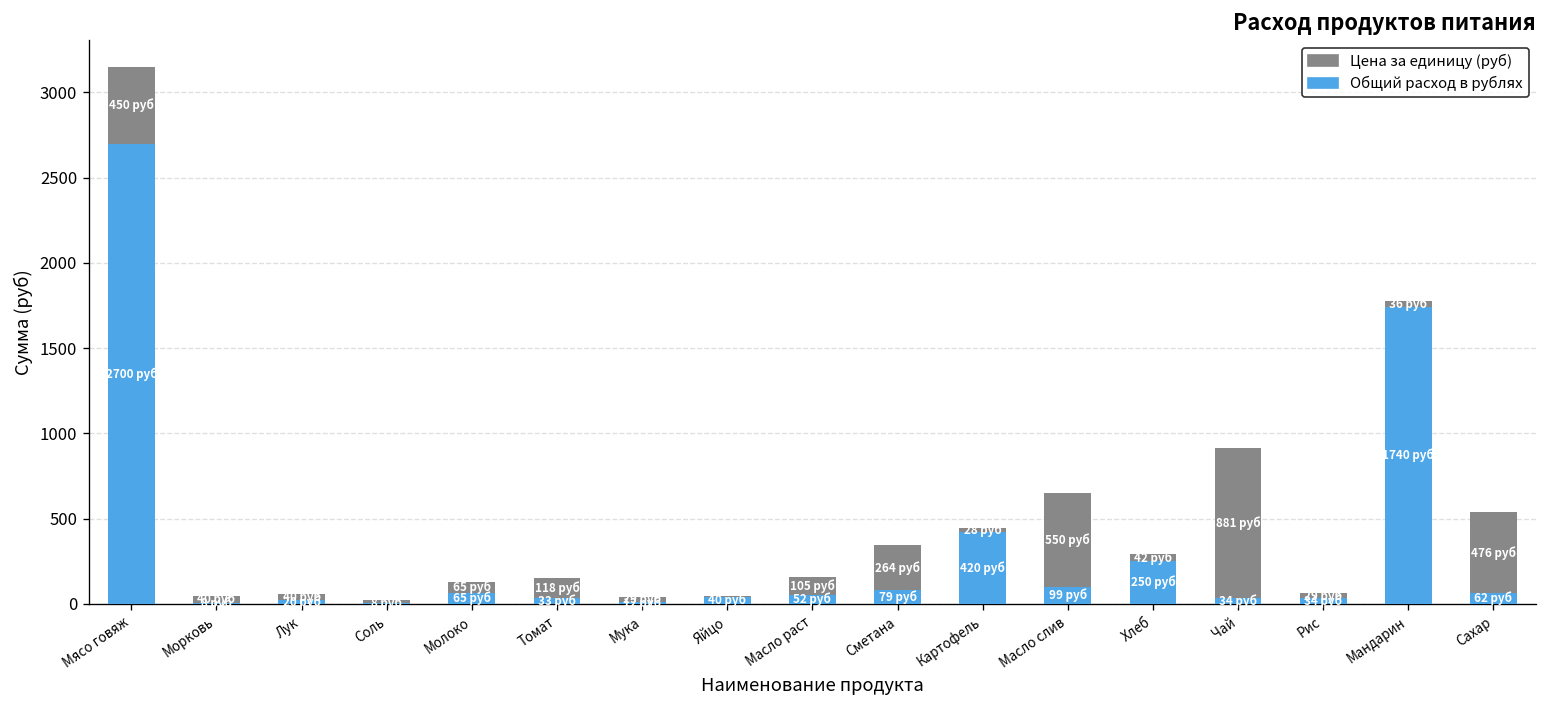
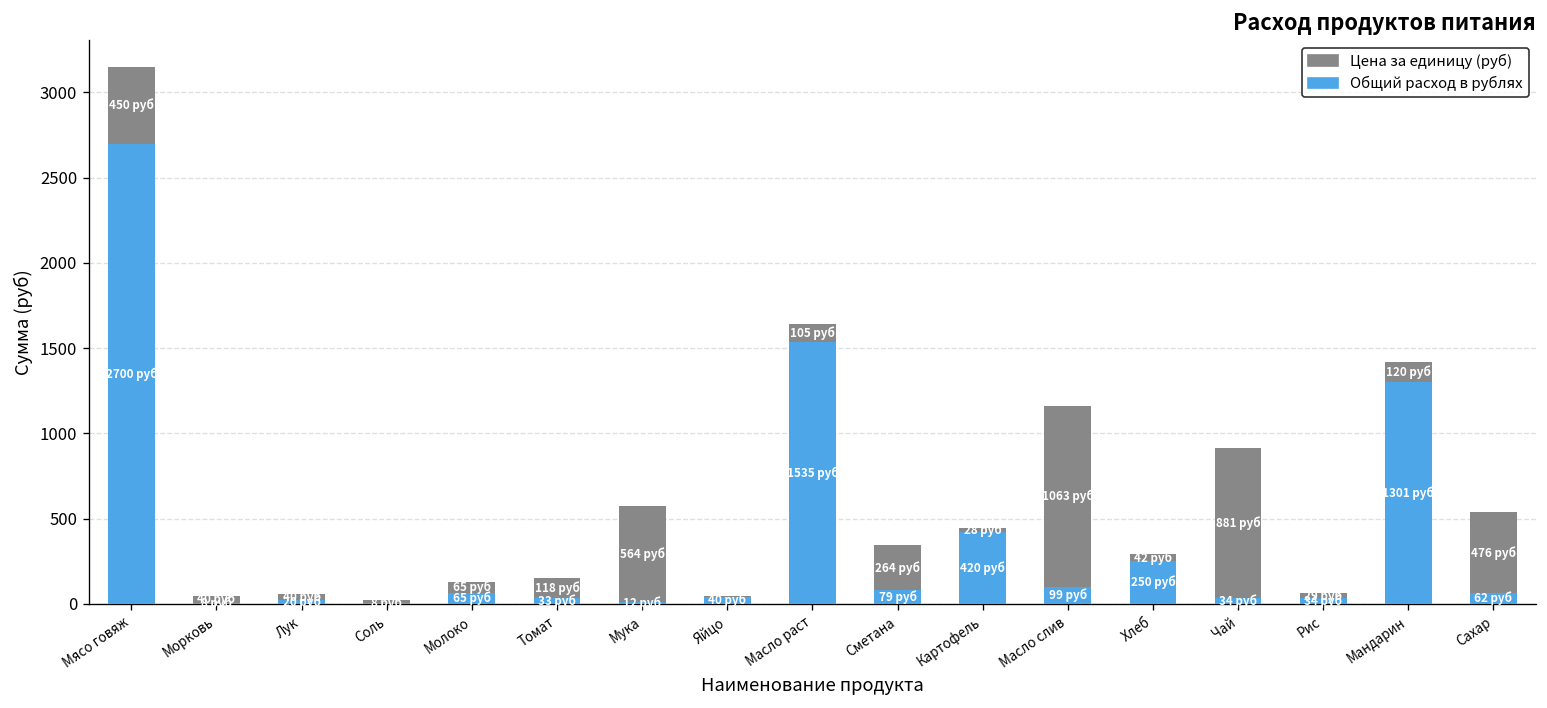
  {
    "Общий расход в рублях": {
      "Мясо говяж": 2700,
      "Томат": 33,
      "Яйцо": 40,
-     "Масло раст": 52,
+     "Масло раст": 1535,
      "Сметана": 79,
      "Картофель": 420,
      "Масло слив": 99,
      "Хлеб": 250,
      "Чай": 34,
-     "Мандарин": 1740,
+     "Мандарин": 1301,
      "Сахар": 62
    },
    "Цена за единицу (руб)": {
      "Мясо говяж": 450,
      "Томат": 118,
-     "Мука": 30,
+     "Мука": 560,
      "Масло раст": 105,
      "Сметана": 264,
      "Картофель": 28,
-     "Масло слив": 550,
+     "Масло слив": 1063,
      "Хлеб": 42,
      "Чай": 881,
-     "Мандарин": 36,
+     "Мандарин": 120,
      "Сахар": 476
    }
  }
